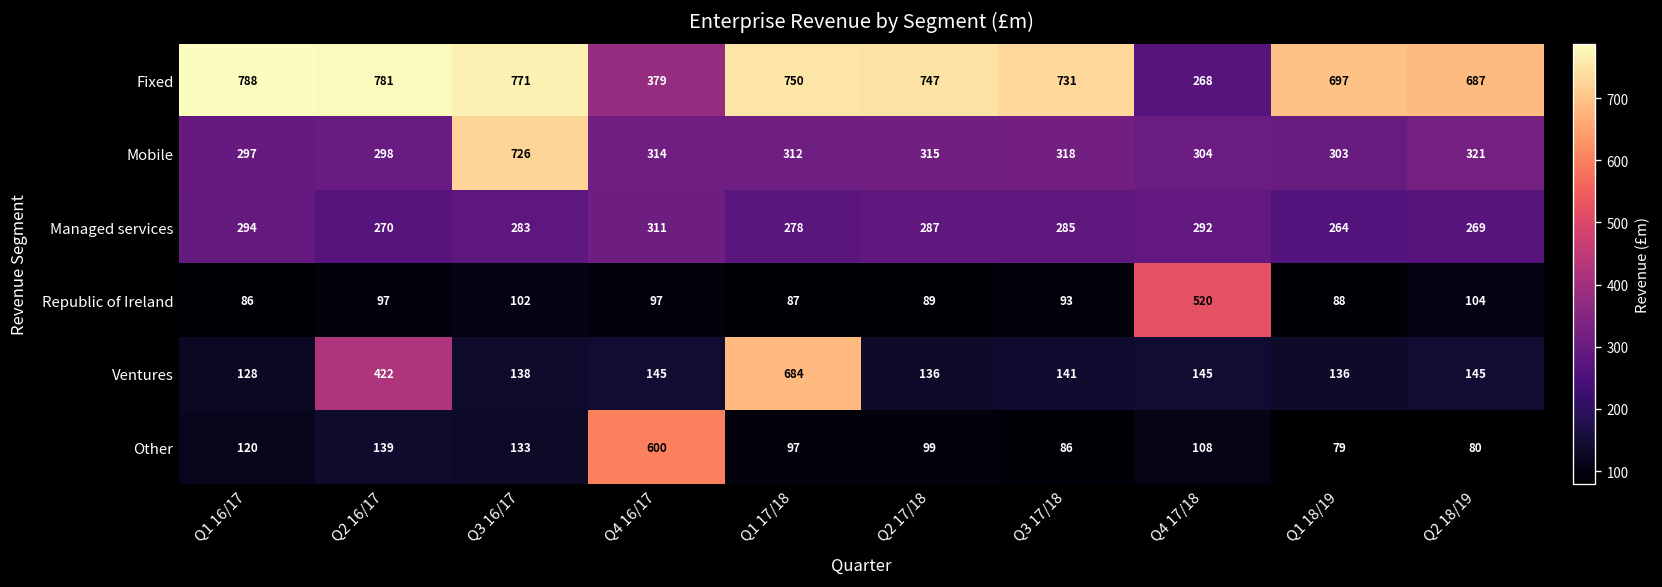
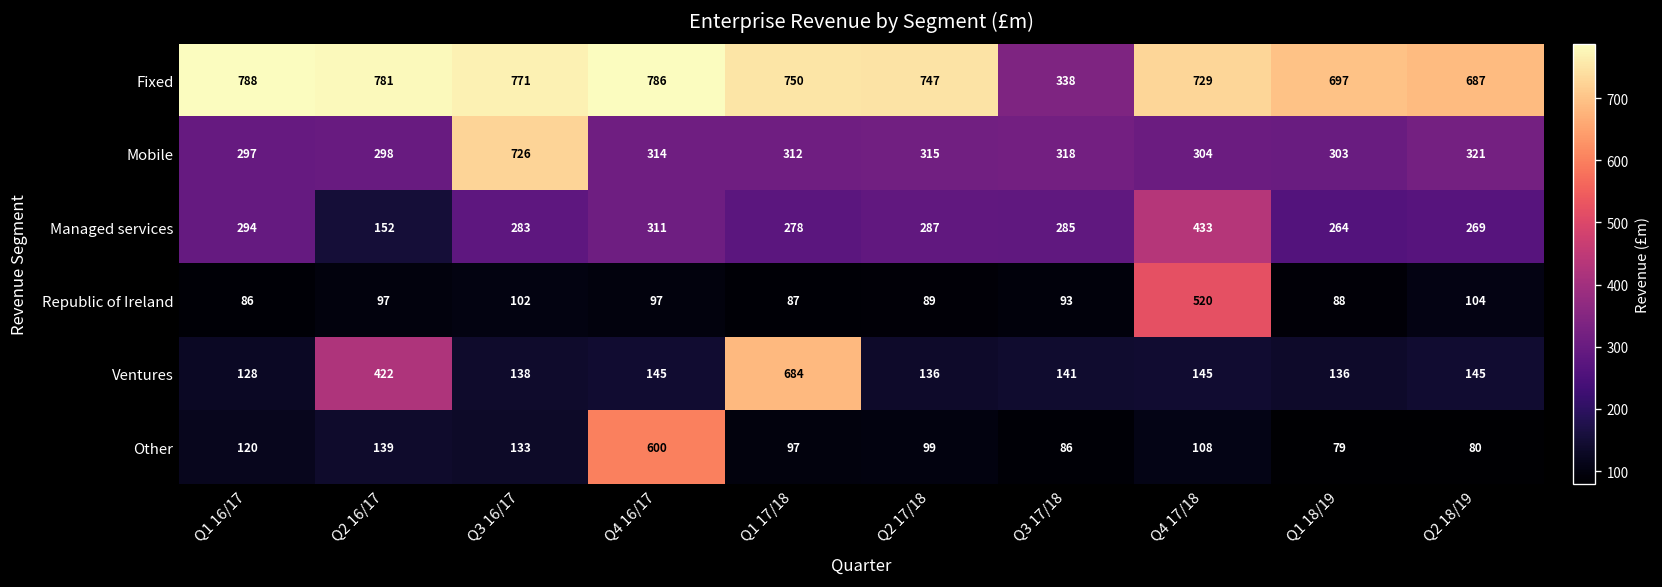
  {
    "Fixed": {
      "Q1 16/17": 788,
      "Q2 16/17": 781,
      "Q3 16/17": 771,
-     "Q4 16/17": 379,
+     "Q4 16/17": 786,
      "Q1 17/18": 750,
      "Q2 17/18": 747,
-     "Q3 17/18": 731,
-     "Q4 17/18": 268,
+     "Q3 17/18": 338,
+     "Q4 17/18": 729,
      "Q1 18/19": 697,
      "Q2 18/19": 687
    },
    "Mobile": {
      "Q1 16/17": 297,
      "Q2 16/17": 298,
      "Q3 16/17": 726,
      "Q4 16/17": 314,
      "Q1 17/18": 312,
      "Q2 17/18": 315,
      "Q3 17/18": 318,
      "Q4 17/18": 304,
      "Q1 18/19": 303,
      "Q2 18/19": 321
    },
    "Managed services": {
      "Q1 16/17": 294,
-     "Q2 16/17": 270,
+     "Q2 16/17": 152,
      "Q3 16/17": 283,
      "Q4 16/17": 311,
      "Q1 17/18": 278,
      "Q2 17/18": 287,
      "Q3 17/18": 285,
-     "Q4 17/18": 292,
+     "Q4 17/18": 433,
      "Q1 18/19": 264,
      "Q2 18/19": 269
    },
    "Republic of Ireland": {
      "Q1 16/17": 86,
      "Q2 16/17": 97,
      "Q3 16/17": 102,
      "Q4 16/17": 97,
      "Q1 17/18": 87,
      "Q2 17/18": 89,
      "Q3 17/18": 93,
      "Q4 17/18": 520,
      "Q1 18/19": 88,
      "Q2 18/19": 104
    },
    "Ventures": {
      "Q1 16/17": 128,
      "Q2 16/17": 422,
      "Q3 16/17": 138,
      "Q4 16/17": 145,
      "Q1 17/18": 684,
      "Q2 17/18": 136,
      "Q3 17/18": 141,
      "Q4 17/18": 145,
      "Q1 18/19": 136,
      "Q2 18/19": 145
    },
    "Other": {
      "Q1 16/17": 120,
      "Q2 16/17": 139,
      "Q3 16/17": 133,
      "Q4 16/17": 600,
      "Q1 17/18": 97,
      "Q2 17/18": 99,
      "Q3 17/18": 86,
      "Q4 17/18": 108,
      "Q1 18/19": 79,
      "Q2 18/19": 80
    }
  }
